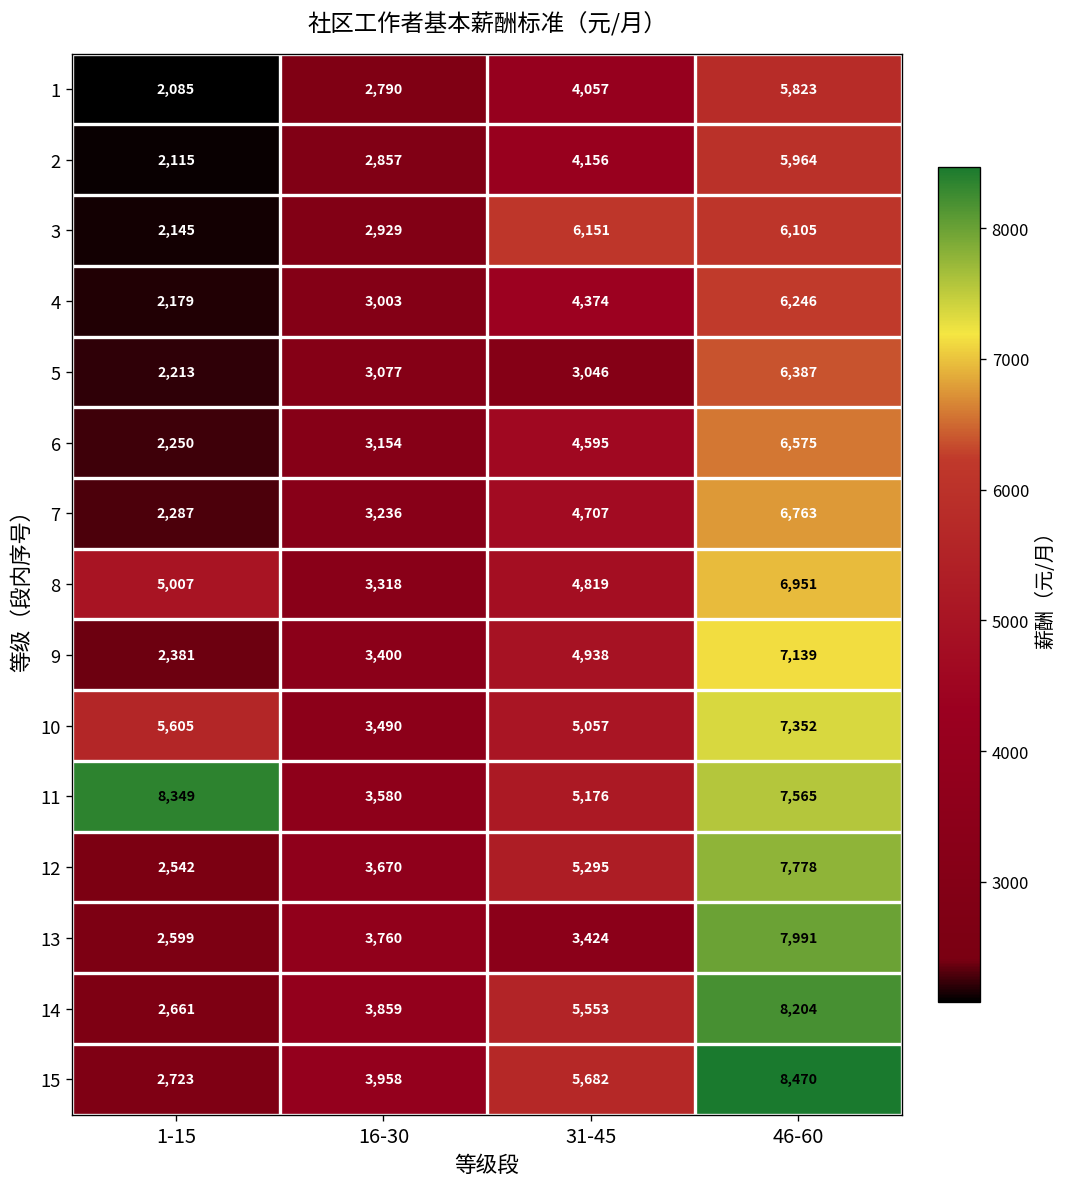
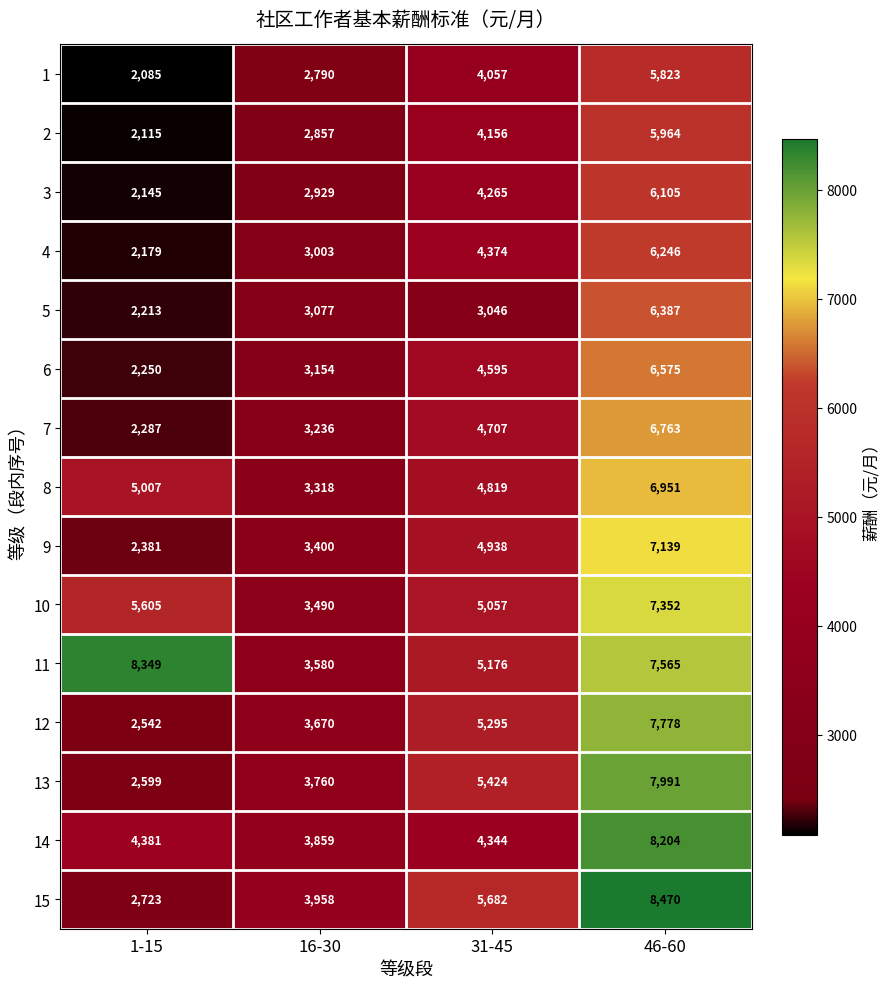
  {
    "1": {
      "1-15": "2,085",
      "16-30": "2,790",
      "31-45": "4,057",
      "46-60": "5,823"
    },
    "2": {
      "1-15": "2,115",
      "16-30": "2,857",
      "31-45": "4,156",
      "46-60": "5,964"
    },
    "3": {
      "1-15": "2,145",
      "16-30": "2,929",
-     "31-45": "6,151",
+     "31-45": "4,265",
      "46-60": "6,105"
    },
    "4": {
      "1-15": "2,179",
      "16-30": "3,003",
      "31-45": "4,374",
      "46-60": "6,246"
    },
    "5": {
      "1-15": "2,213",
      "16-30": "3,077",
      "31-45": "3,046",
      "46-60": "6,387"
    },
    "6": {
      "1-15": "2,250",
      "16-30": "3,154",
      "31-45": "4,595",
      "46-60": "6,575"
    },
    "7": {
      "1-15": "2,287",
      "16-30": "3,236",
      "31-45": "4,707",
      "46-60": "6,763"
    },
    "8": {
      "1-15": "5,007",
      "16-30": "3,318",
      "31-45": "4,819",
      "46-60": "6,951"
    },
    "9": {
      "1-15": "2,381",
      "16-30": "3,400",
      "31-45": "4,938",
      "46-60": "7,139"
    },
    "10": {
      "1-15": "5,605",
      "16-30": "3,490",
      "31-45": "5,057",
      "46-60": "7,352"
    },
    "11": {
      "1-15": "8,349",
      "16-30": "3,580",
      "31-45": "5,176",
      "46-60": "7,565"
    },
    "12": {
      "1-15": "2,542",
      "16-30": "3,670",
      "31-45": "5,295",
      "46-60": "7,778"
    },
    "13": {
      "1-15": "2,599",
      "16-30": "3,760",
-     "31-45": "3,424",
+     "31-45": "5,424",
      "46-60": "7,991"
    },
    "14": {
-     "1-15": "2,661",
+     "1-15": "4,381",
      "16-30": "3,859",
-     "31-45": "5,553",
+     "31-45": "4,344",
      "46-60": "8,204"
    },
    "15": {
      "1-15": "2,723",
      "16-30": "3,958",
      "31-45": "5,682",
      "46-60": "8,470"
    }
  }
